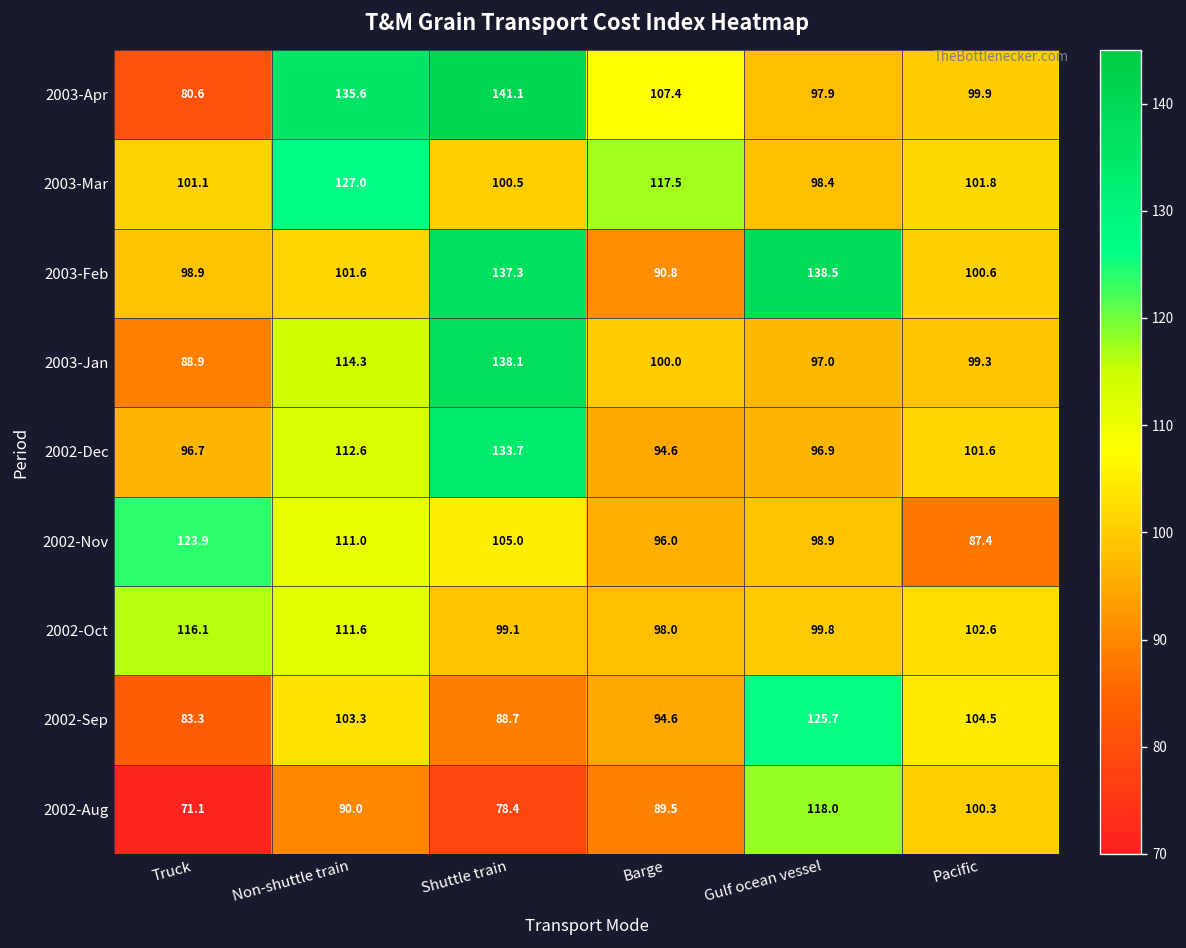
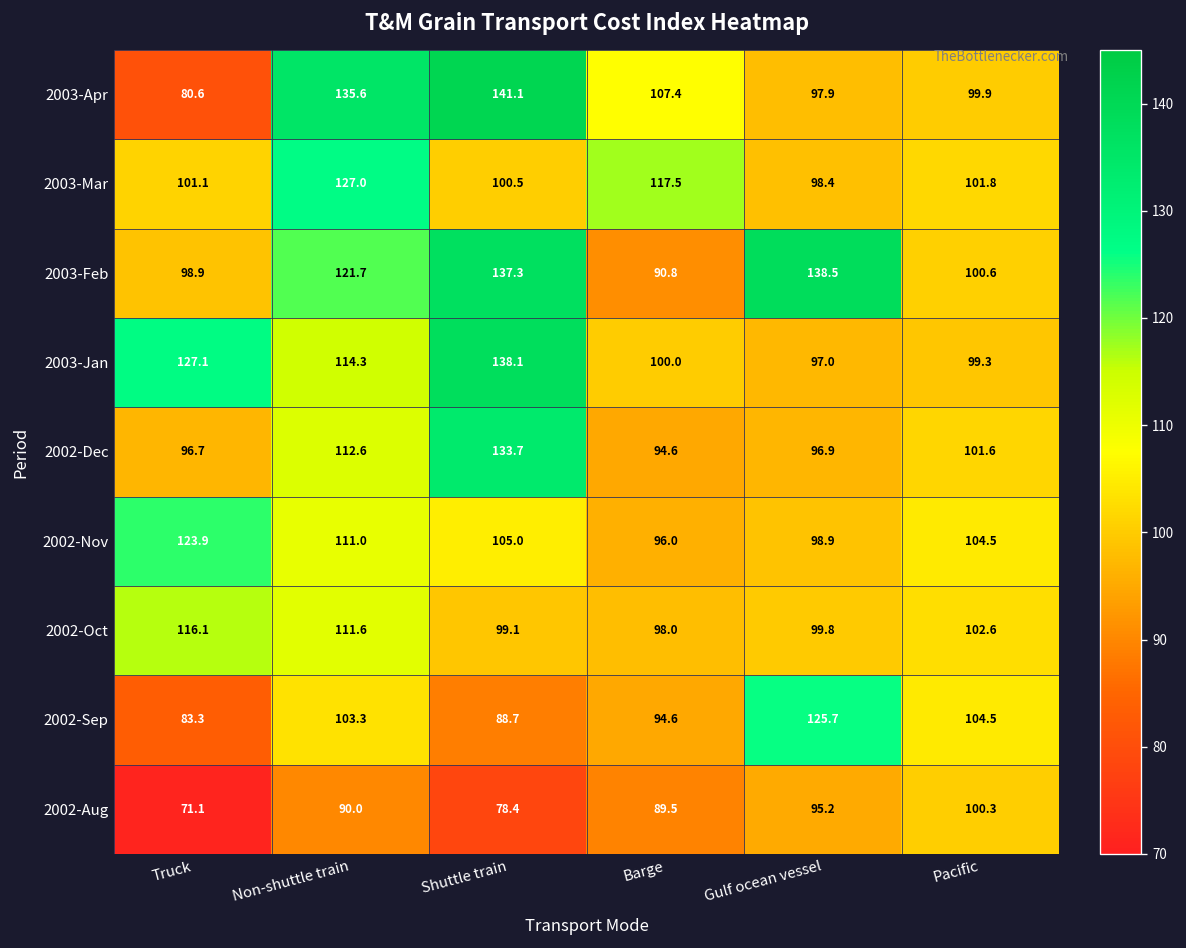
  {
    "2003-Apr": {
      "Truck": 80.6,
      "Non-shuttle train": 135.6,
      "Shuttle train": 141.1,
      "Barge": 107.4,
      "Gulf ocean vessel": 97.9
    },
    "2003-Mar": {
      "Truck": 101.1,
      "Non-shuttle train": 127.0,
      "Shuttle train": 100.5,
      "Barge": 117.5,
      "Gulf ocean vessel": 98.4,
      "Pacific": 101.8
    },
    "2003-Feb": {
      "Truck": 98.9,
-     "Non-shuttle train": 101.6,
+     "Non-shuttle train": 121.7,
      "Shuttle train": 137.3,
      "Barge": 90.8,
      "Gulf ocean vessel": 138.5,
      "Pacific": 100.6
    },
    "2003-Jan": {
-     "Truck": 88.9,
+     "Truck": 127.1,
      "Non-shuttle train": 114.3,
      "Shuttle train": 138.1,
      "Barge": 100.0,
      "Gulf ocean vessel": 97.0,
      "Pacific": 99.3
    },
    "2002-Dec": {
      "Truck": 96.7,
      "Non-shuttle train": 112.6,
      "Shuttle train": 133.7,
      "Barge": 94.6,
      "Gulf ocean vessel": 96.9,
      "Pacific": 101.6
    },
    "2002-Nov": {
      "Truck": 123.9,
      "Non-shuttle train": 111.0,
      "Shuttle train": 105.0,
      "Barge": 96.0,
      "Gulf ocean vessel": 98.9,
-     "Pacific": 87.4
+     "Pacific": 104.5
    },
    "2002-Oct": {
      "Truck": 116.1,
      "Non-shuttle train": 111.6,
      "Shuttle train": 99.1,
      "Barge": 98.0,
      "Gulf ocean vessel": 99.8,
      "Pacific": 102.6
    },
    "2002-Sep": {
      "Truck": 83.3,
      "Non-shuttle train": 103.3,
      "Shuttle train": 88.7,
      "Barge": 94.6,
      "Gulf ocean vessel": 125.7,
      "Pacific": 104.5
    },
    "2002-Aug": {
      "Truck": 71.1,
      "Non-shuttle train": 90.0,
      "Shuttle train": 78.4,
      "Barge": 89.5,
-     "Gulf ocean vessel": 118.0,
+     "Gulf ocean vessel": 95.2,
      "Pacific": 100.3
    }
  }
